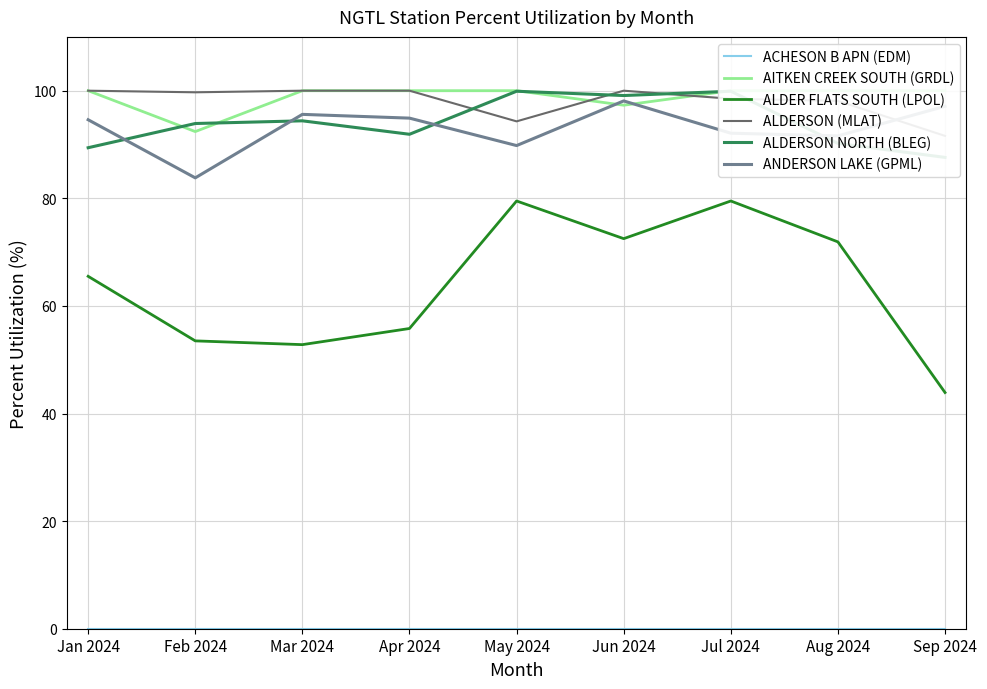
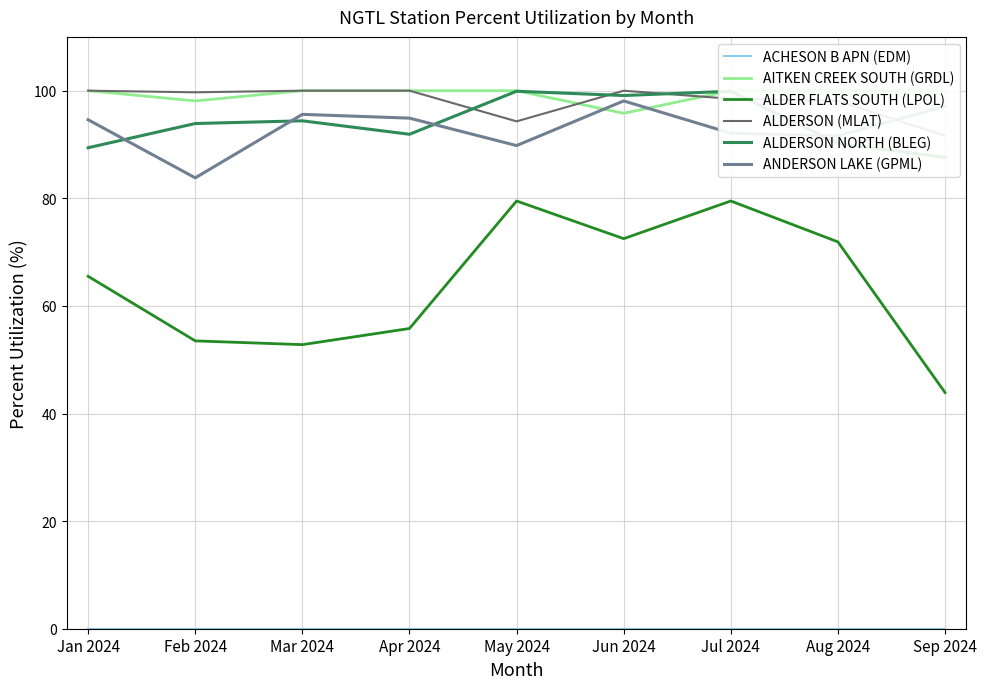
  {
    "ACHESON B APN (EDM)": {
      "Jan 2024": 0,
      "Feb 2024": 0,
      "Mar 2024": 0,
      "Apr 2024": 0,
      "May 2024": 0,
      "Jun 2024": 0,
      "Jul 2024": 0,
      "Aug 2024": 0,
      "Sep 2024": 0
    },
    "AITKEN CREEK SOUTH (GRDL)": {
-     "Feb 2024": 92,
-     "Jun 2024": 97
+     "Feb 2024": 98,
+     "Jun 2024": 96
    }
  }
